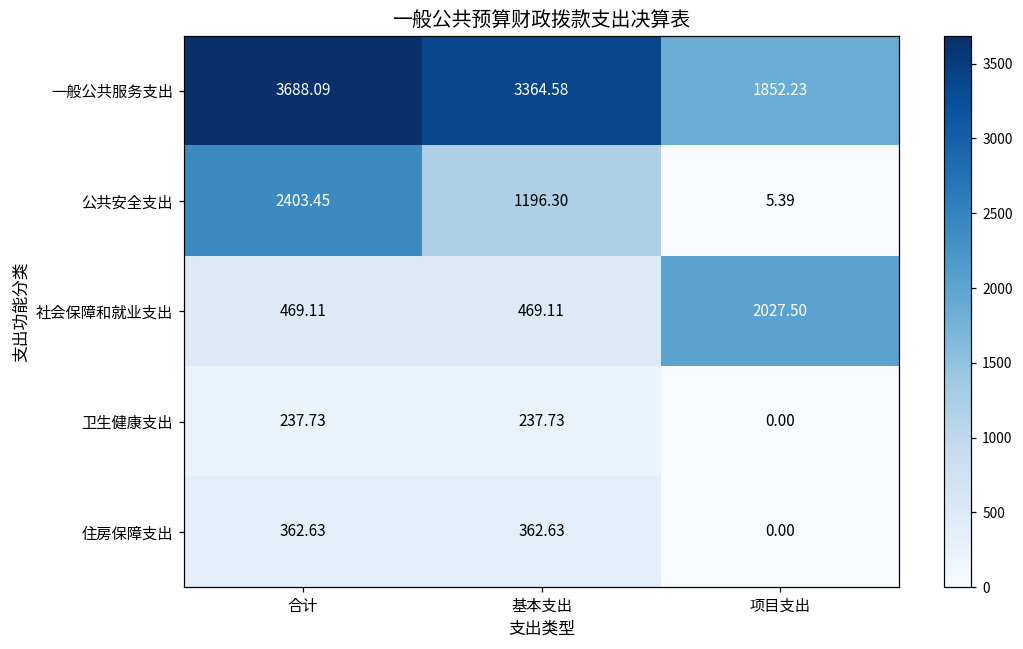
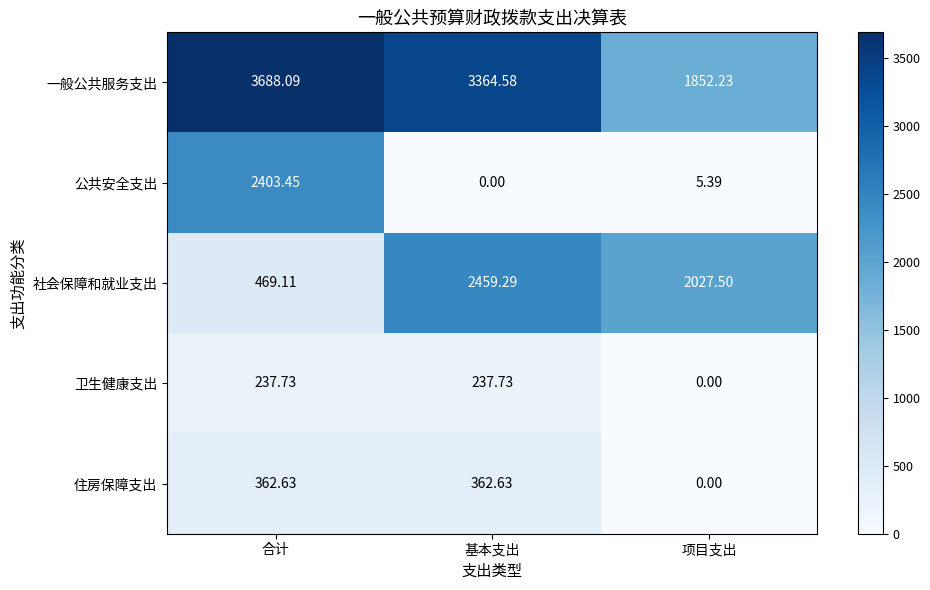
  {
    "一般公共服务支出": {
      "合计": 3688.09,
      "基本支出": 3364.58,
      "项目支出": 1852.23
    },
    "公共安全支出": {
      "合计": 2403.45,
-     "基本支出": 1196.30,
+     "基本支出": 0.00,
      "项目支出": 5.39
    },
    "社会保障和就业支出": {
      "合计": 469.11,
-     "基本支出": 469.11,
+     "基本支出": 2459.29,
      "项目支出": 2027.50
    },
    "卫生健康支出": {
      "合计": 237.73,
      "基本支出": 237.73,
      "项目支出": 0.00
    },
    "住房保障支出": {
      "合计": 362.63,
      "基本支出": 362.63,
      "项目支出": 0.00
    }
  }
